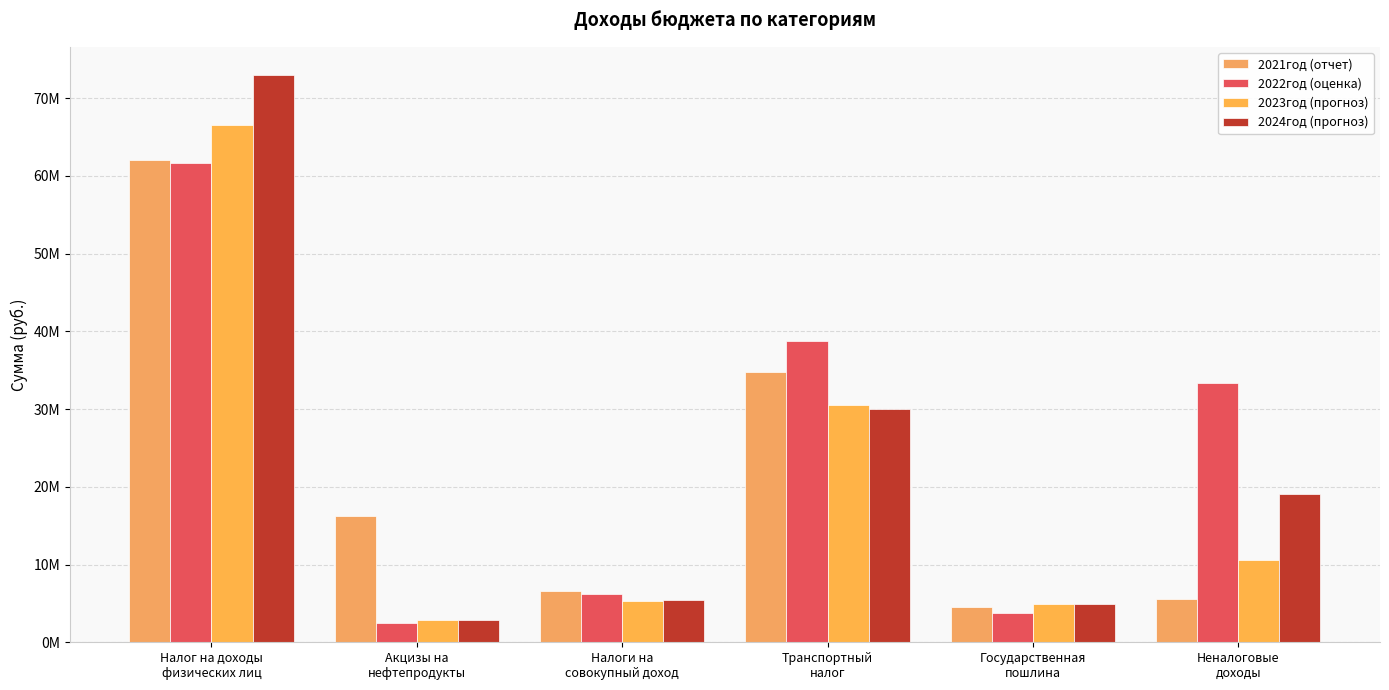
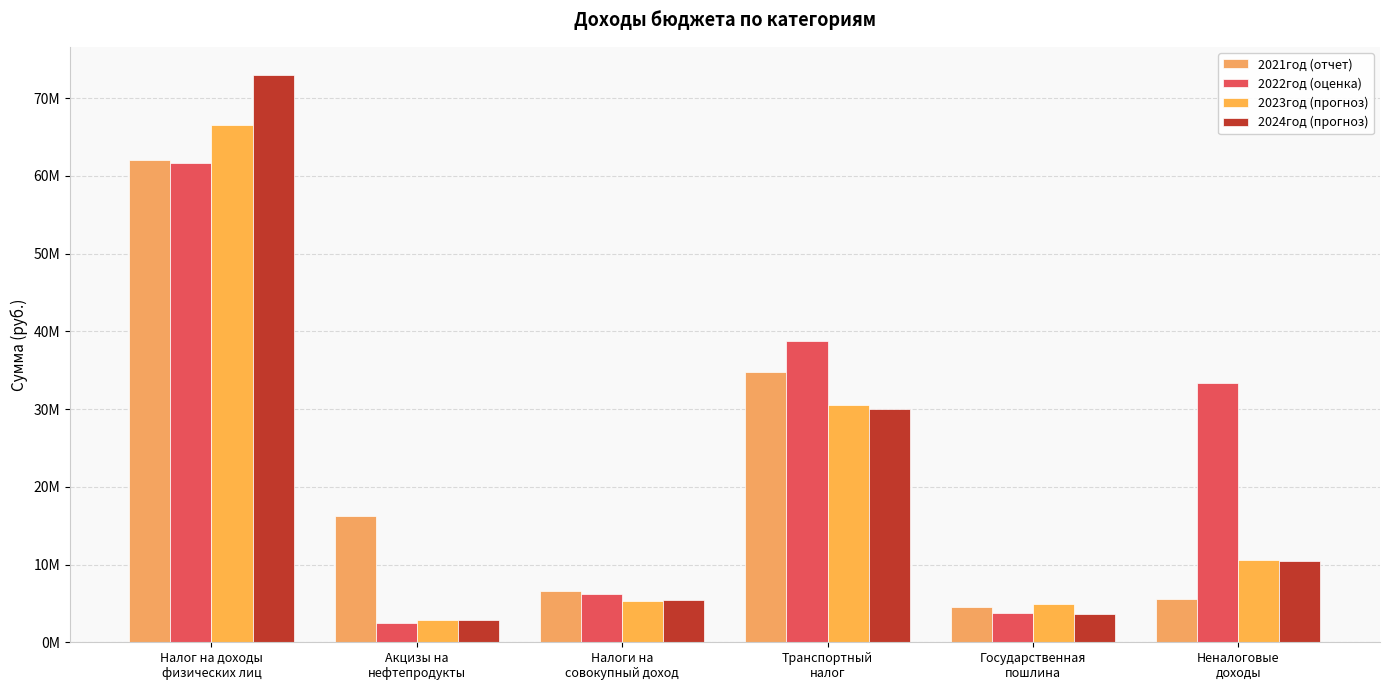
  {
    "2022год (оценка)": {
      "Налог на доходы физических лиц": 62000000,
      "Акцизы на нефтепродукты": 2000000,
      "Налоги на совокупный доход": 6000000,
      "Транспортный налог": 39000000,
      "Государственная пошлина": 4000000,
      "Неналоговые доходы": 33000000
    },
    "2024год (прогноз)": {
      "Налог на доходы физических лиц": 73000000,
      "Акцизы на нефтепродукты": 3000000,
      "Налоги на совокупный доход": 5000000,
      "Транспортный налог": 30000000,
-     "Государственная пошлина": 5000000,
-     "Неналоговые доходы": 19000000
+     "Государственная пошлина": 4000000,
+     "Неналоговые доходы": 10000000
    }
  }
